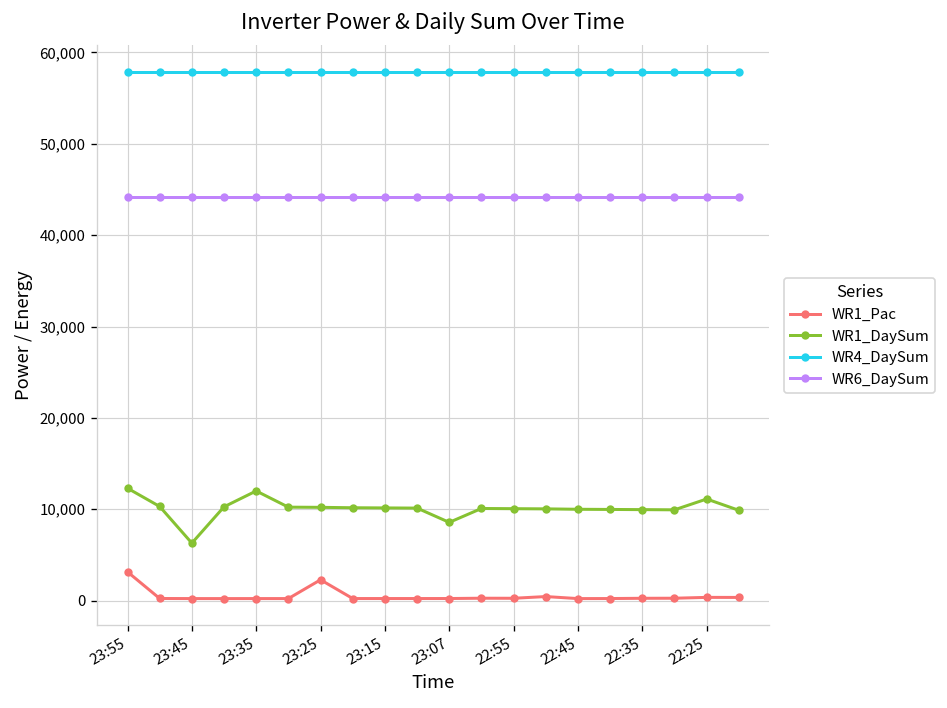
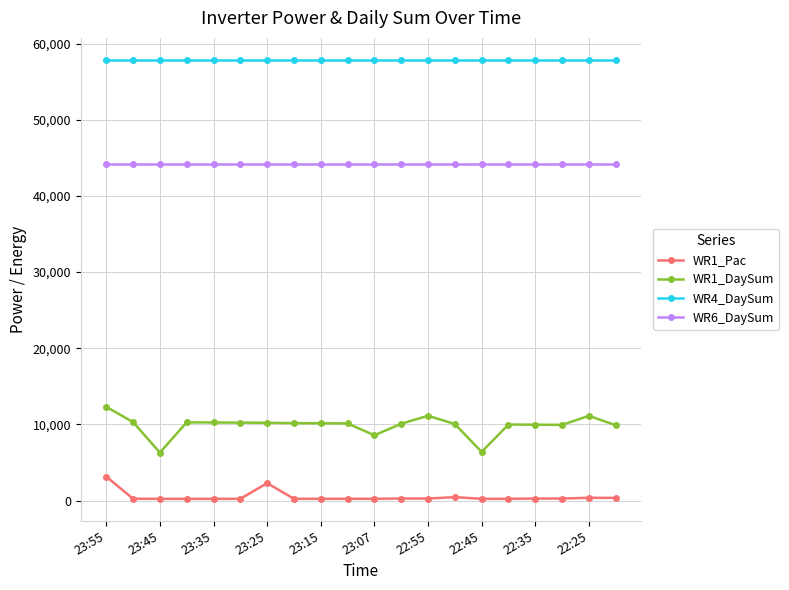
  {
    "WR1_Pac": {
      "23:55": "3,000",
      "23:45": "0",
      "23:35": "0",
      "23:25": "2,000",
      "23:15": "0",
      "23:07": "0",
      "22:55": "0",
      "22:45": "0",
      "22:35": "0",
      "22:25": "0"
    },
    "WR1_DaySum": {
      "23:55": "12,000",
      "23:45": "6,000",
-     "23:35": "12,000",
+     "23:35": "10,000",
      "23:25": "10,000",
      "23:15": "10,000",
      "23:07": "9,000",
-     "22:55": "10,000",
-     "22:45": "10,000",
+     "22:55": "11,000",
+     "22:45": "6,000",
      "22:35": "10,000",
      "22:25": "11,000"
    },
    "WR4_DaySum": {
      "23:55": "58,000",
      "23:45": "58,000",
      "23:35": "58,000",
      "23:25": "58,000",
      "23:15": "58,000",
      "23:07": "58,000",
      "22:55": "58,000",
      "22:45": "58,000",
      "22:35": "58,000",
      "22:25": "58,000"
    },
    "WR6_DaySum": {
      "23:55": "44,000",
      "23:45": "44,000",
      "23:35": "44,000",
      "23:25": "44,000",
      "23:15": "44,000",
      "23:07": "44,000",
      "22:55": "44,000",
      "22:45": "44,000",
      "22:35": "44,000",
      "22:25": "44,000"
    }
  }
